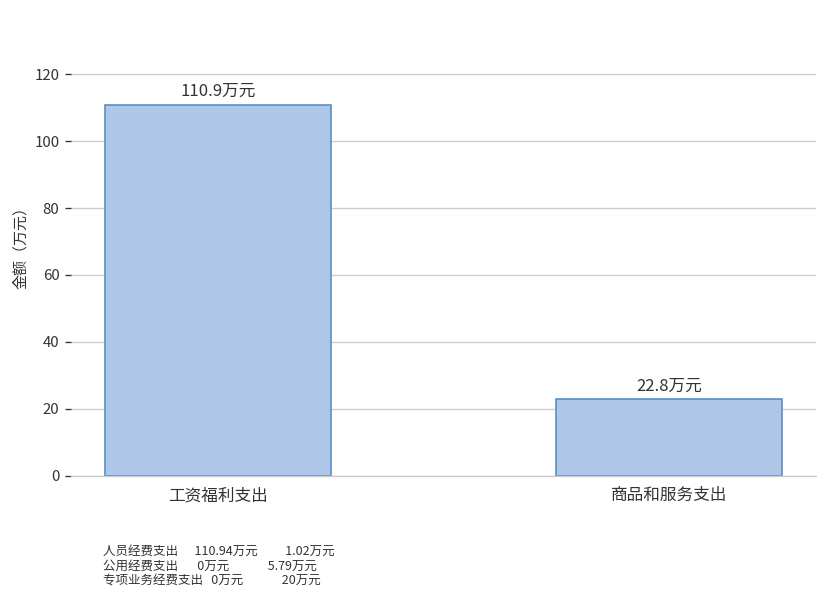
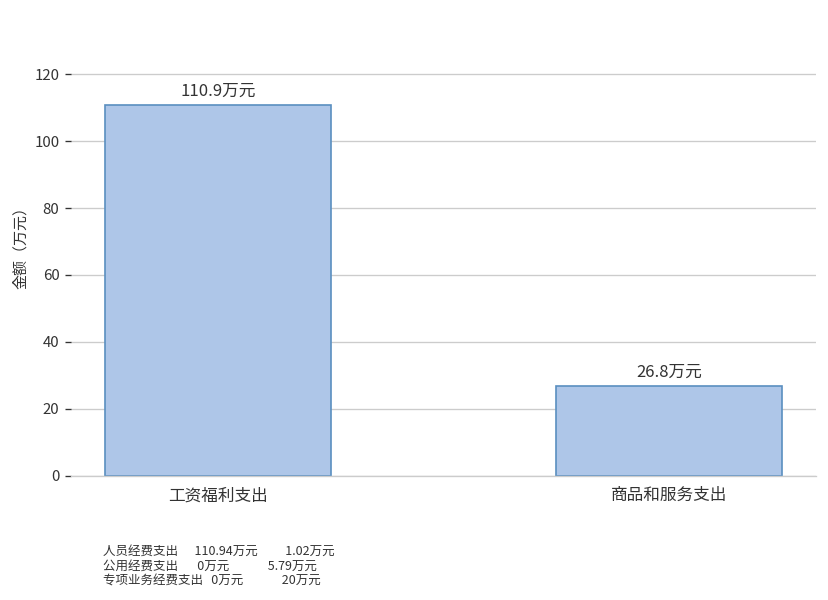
  {
    "工资福利支出": 110.9,
-   "商品和服务支出": 22.8
+   "商品和服务支出": 26.8
  }
